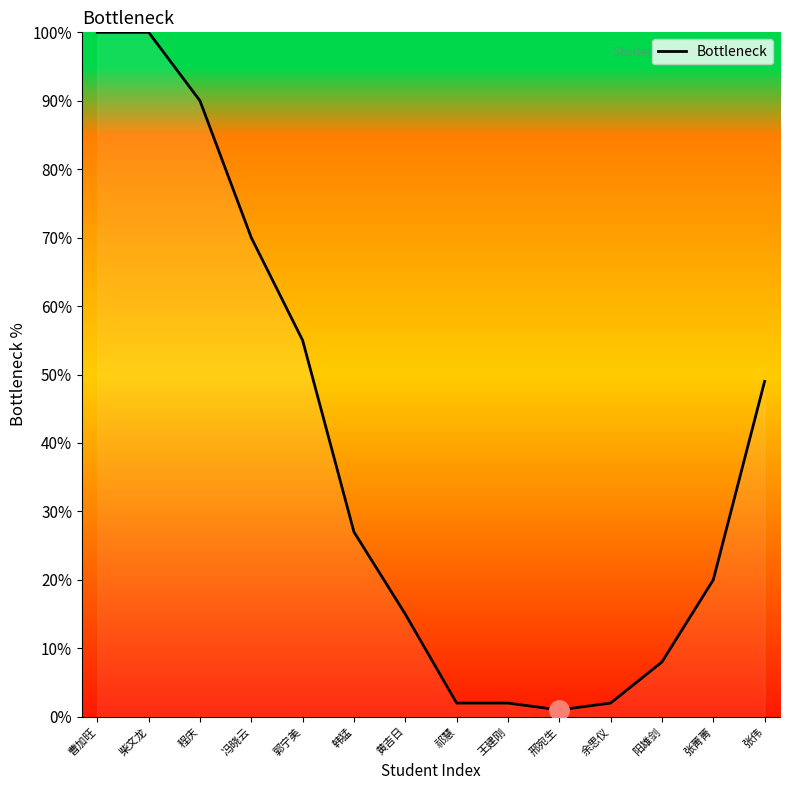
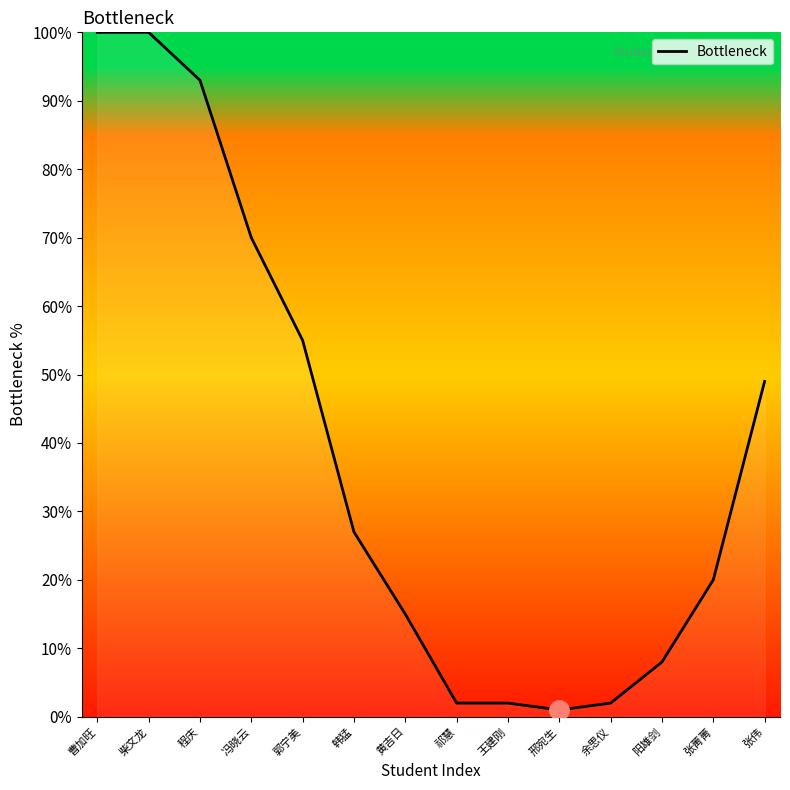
  {
    "Bottleneck": {
      "曹加旺": "100%",
      "柴文龙": "100%",
-     "程庆": "90%",
+     "程庆": "93%",
      "冯晓云": "70%",
      "郭宁美": "55%",
      "韩猛": "27%",
      "黄吉日": "15%",
      "祁慧": "2%",
      "王建刚": "2%",
      "余思仪": "2%",
      "阳雄剑": "8%",
      "张菁菁": "20%",
      "张伟": "49%"
    }
  }
